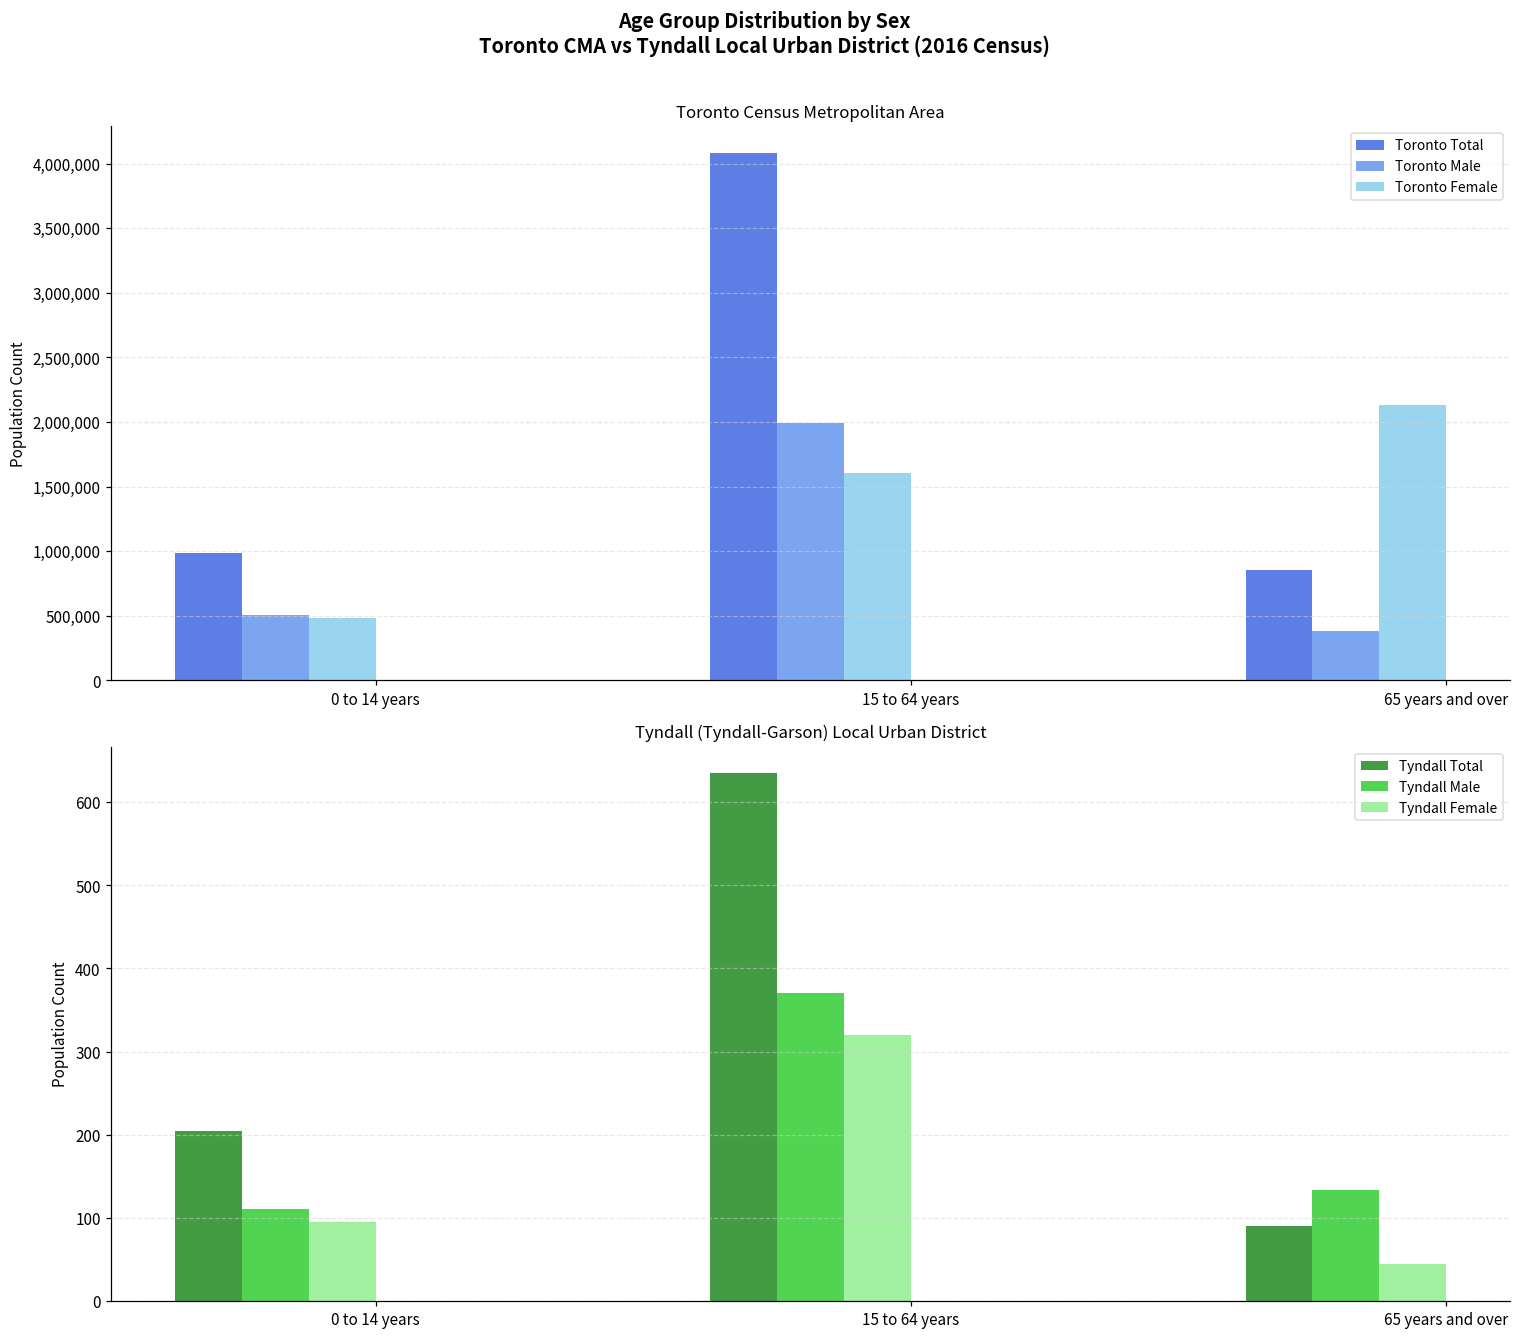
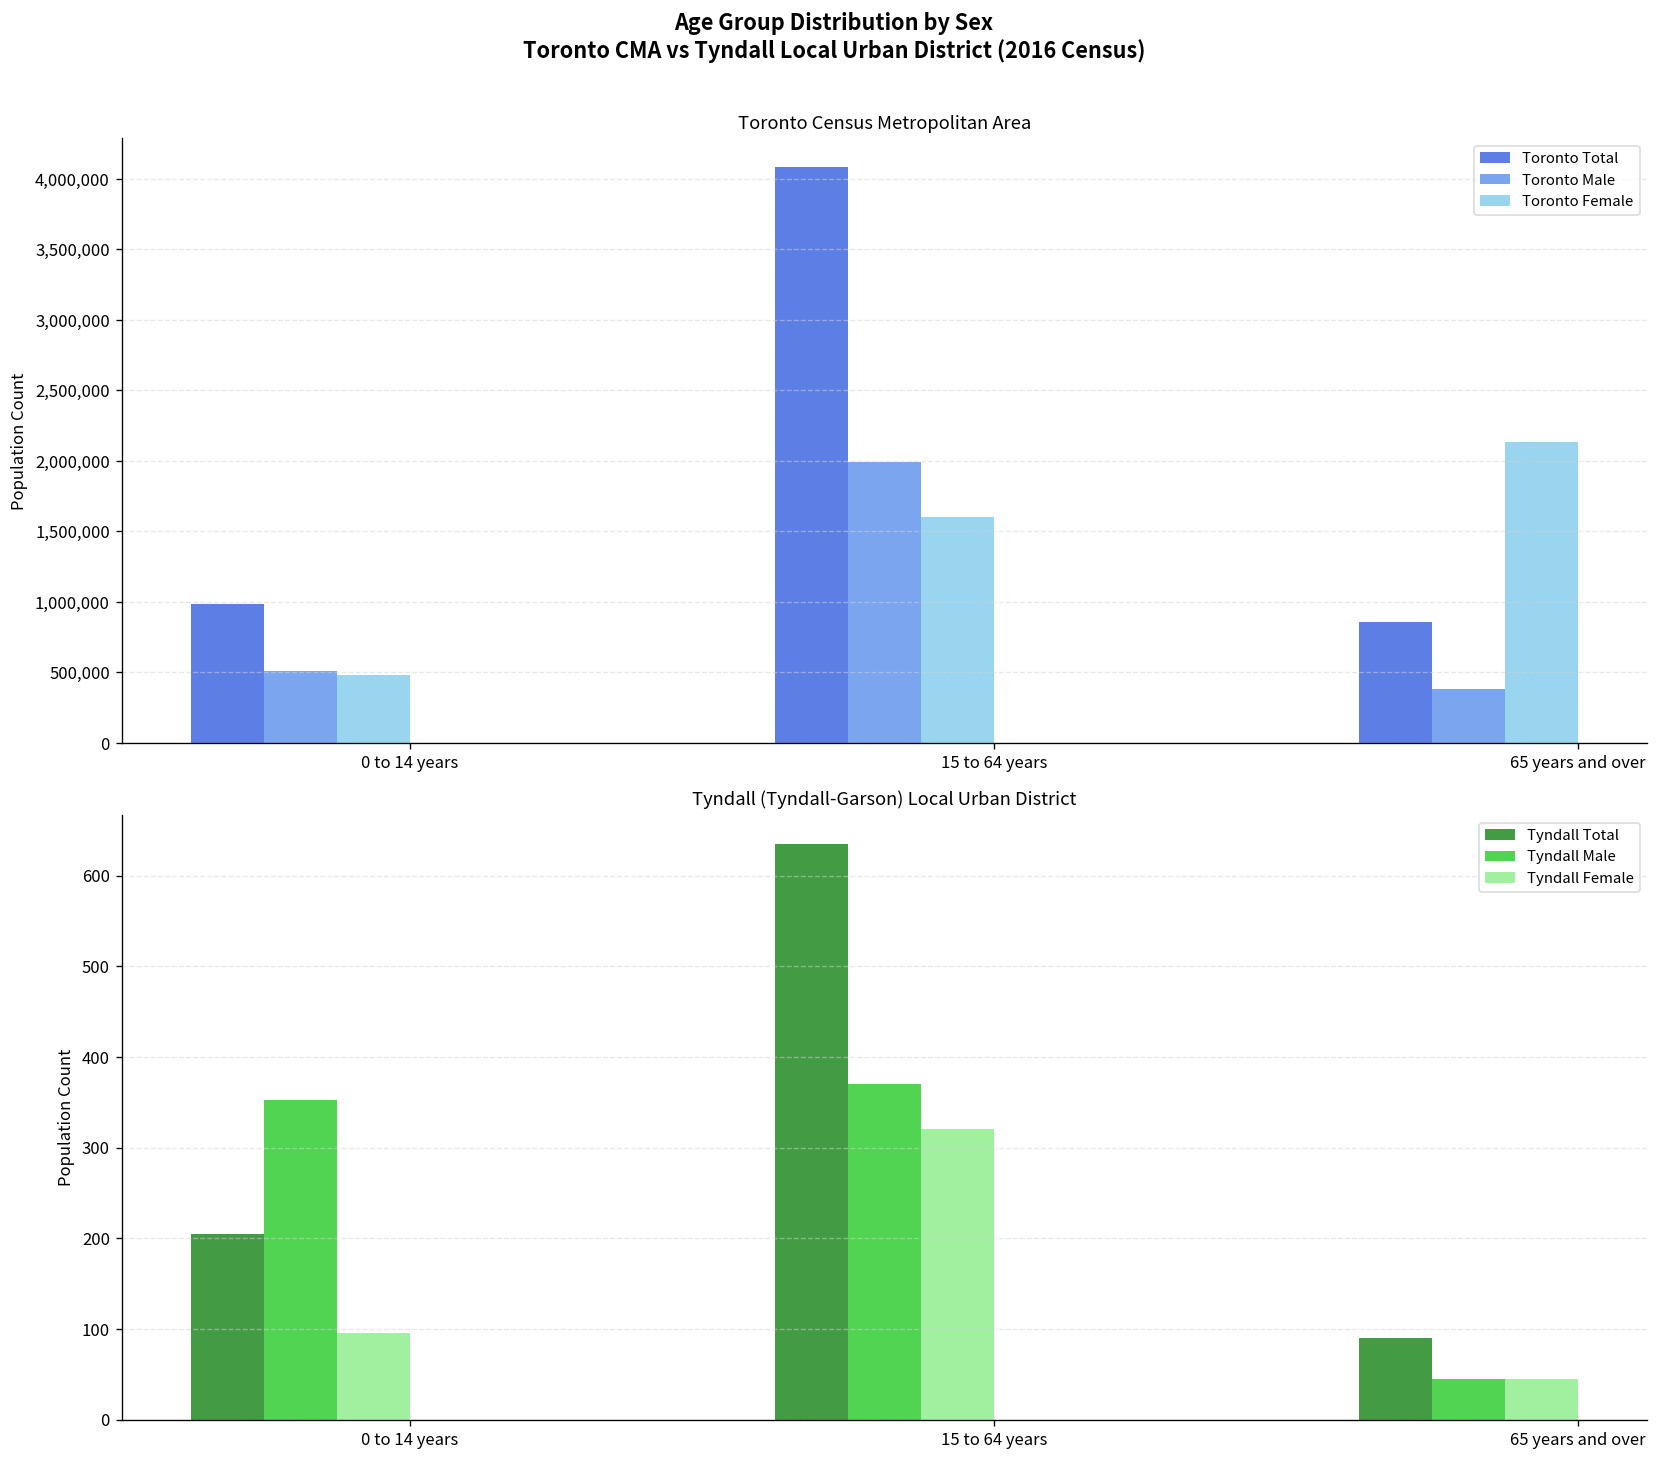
  {
    "Toronto Census Metropolitan Area": {
      "Toronto Female": {
        "0 to 14 years": "480,000",
        "15 to 64 years": "1,600,000",
        "65 years and over": "2,140,000"
      }
    },
    "Tyndall (Tyndall-Garson) Local Urban District": {
      "Tyndall Total": {
        "0 to 14 years": "210",
        "15 to 64 years": "640",
        "65 years and over": "90"
      },
      "Tyndall Male": {
-       "0 to 14 years": "110",
+       "0 to 14 years": "350",
        "15 to 64 years": "370",
-       "65 years and over": "130"
+       "65 years and over": "50"
      },
      "Tyndall Female": {
        "0 to 14 years": "100",
        "15 to 64 years": "320",
        "65 years and over": "50"
      }
    }
  }
